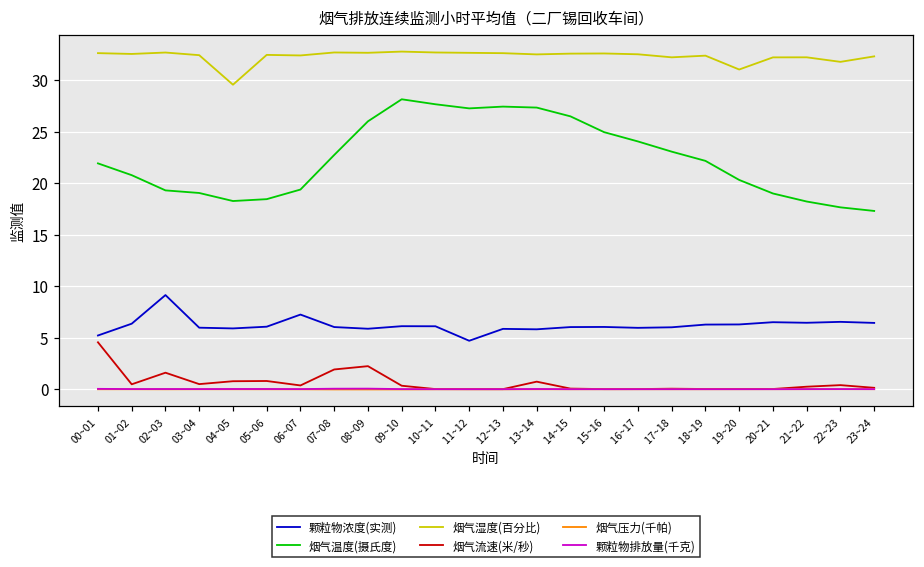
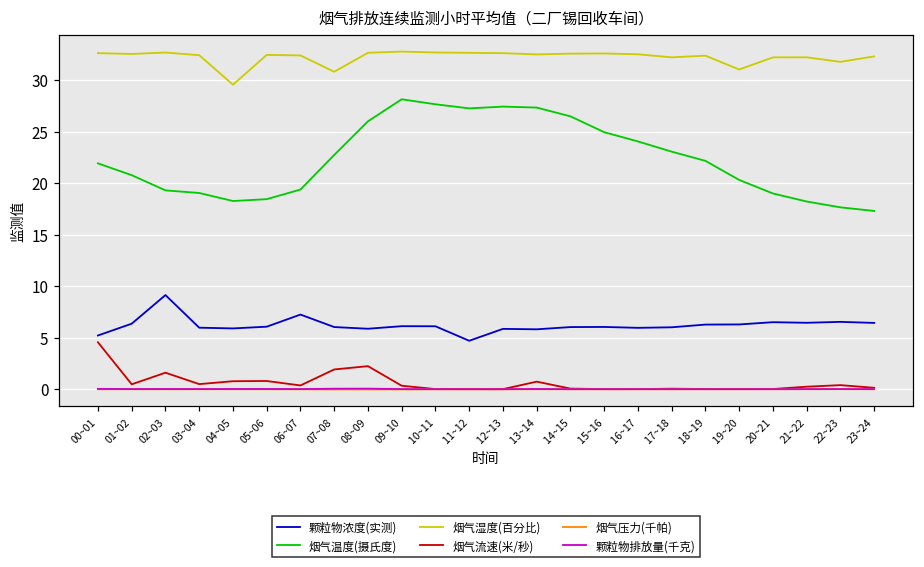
  {
    "颗粒物浓度(实测)": {
      "00~01": 5,
      "01~02": 6,
      "02~03": 9,
      "03~04": 6,
      "04~05": 6,
      "05~06": 6,
      "06~07": 7,
      "07~08": 6,
      "08~09": 6,
      "09~10": 6,
      "10~11": 6,
      "11~12": 5,
      "12~13": 6,
      "13~14": 6,
      "14~15": 6,
      "15~16": 6,
      "16~17": 6,
      "17~18": 6,
      "18~19": 6,
      "19~20": 6,
      "20~21": 7,
      "21~22": 6,
      "22~23": 7,
      "23~24": 6
    },
    "烟气温度(摄氏度)": {
      "00~01": 22,
      "01~02": 21,
      "02~03": 19,
      "03~04": 19,
      "04~05": 18,
      "05~06": 18,
      "06~07": 19,
      "07~08": 23,
      "08~09": 26,
      "09~10": 28,
      "10~11": 28,
      "11~12": 27,
      "12~13": 27,
      "13~14": 27,
      "14~15": 26,
      "15~16": 25,
      "16~17": 24,
      "17~18": 23,
      "18~19": 22,
      "19~20": 20,
      "20~21": 19,
      "21~22": 18,
      "22~23": 18,
      "23~24": 17
    },
    "烟气湿度(百分比)": {
      "00~01": 33,
      "01~02": 33,
      "02~03": 33,
      "03~04": 32,
      "04~05": 30,
      "05~06": 32,
      "06~07": 32,
-     "07~08": 33,
+     "07~08": 31,
      "08~09": 33,
      "09~10": 33,
      "10~11": 33,
      "11~12": 33,
      "12~13": 33,
      "13~14": 32,
      "14~15": 33,
      "15~16": 33,
      "16~17": 33,
      "17~18": 32,
      "18~19": 32,
      "19~20": 31,
      "20~21": 32,
      "21~22": 32,
      "22~23": 32,
      "23~24": 32
    },
    "烟气流速(米/秒)": {
      "00~01": 5,
      "01~02": 0,
      "02~03": 2,
      "03~04": 0,
      "04~05": 1,
      "05~06": 1,
      "06~07": 0,
      "07~08": 2,
      "08~09": 2,
      "09~10": 0,
      "13~14": 1,
      "22~23": 0
    }
  }
